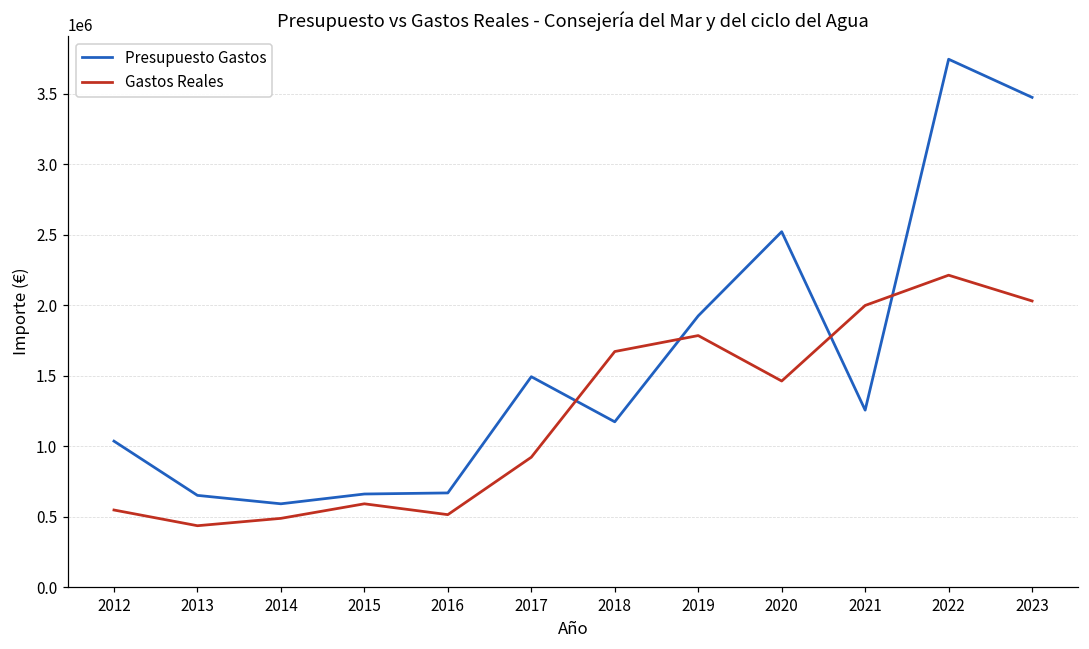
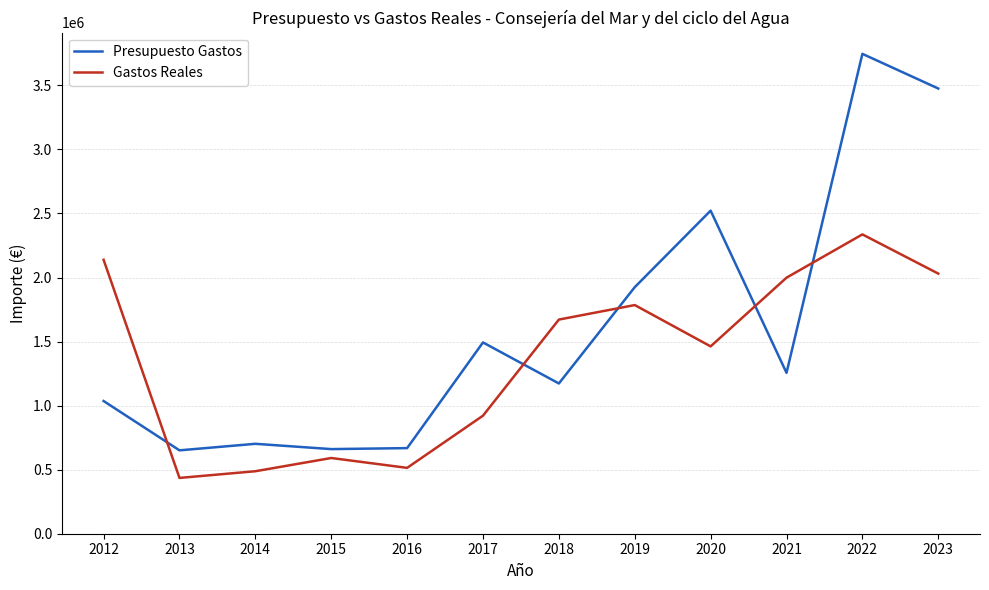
  {
    "Presupuesto Gastos": {
      "2012": 1040000,
      "2013": 650000,
-     "2014": 590000,
+     "2014": 700000,
      "2015": 660000,
      "2016": 670000,
      "2017": 1490000,
      "2018": 1170000,
      "2019": 1920000,
      "2020": 2520000,
      "2021": 1260000,
      "2022": 3750000,
      "2023": 3480000
    },
    "Gastos Reales": {
-     "2012": 550000,
+     "2012": 2140000,
      "2013": 440000,
      "2014": 490000,
      "2015": 590000,
      "2016": 510000,
      "2017": 920000,
      "2018": 1670000,
      "2019": 1780000,
      "2020": 1460000,
      "2021": 2000000,
-     "2022": 2210000,
+     "2022": 2340000,
      "2023": 2030000
    }
  }
